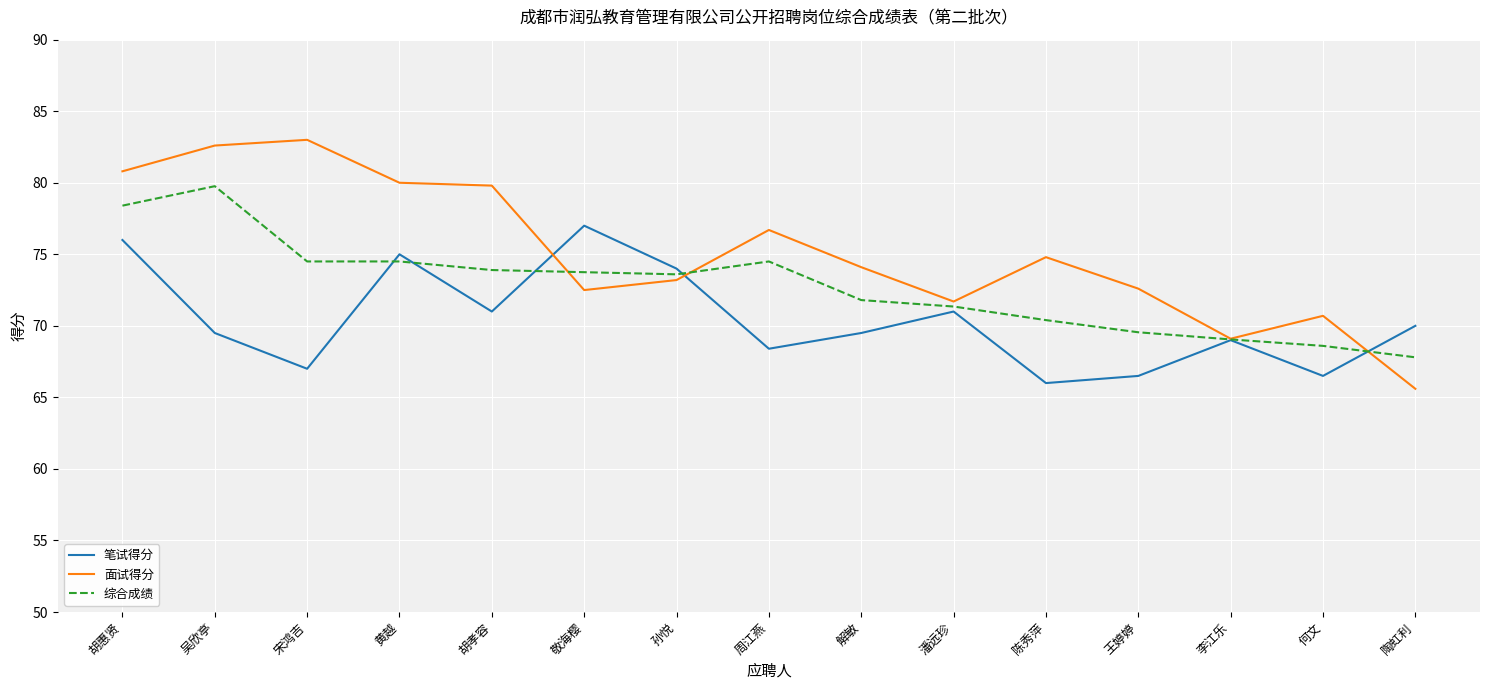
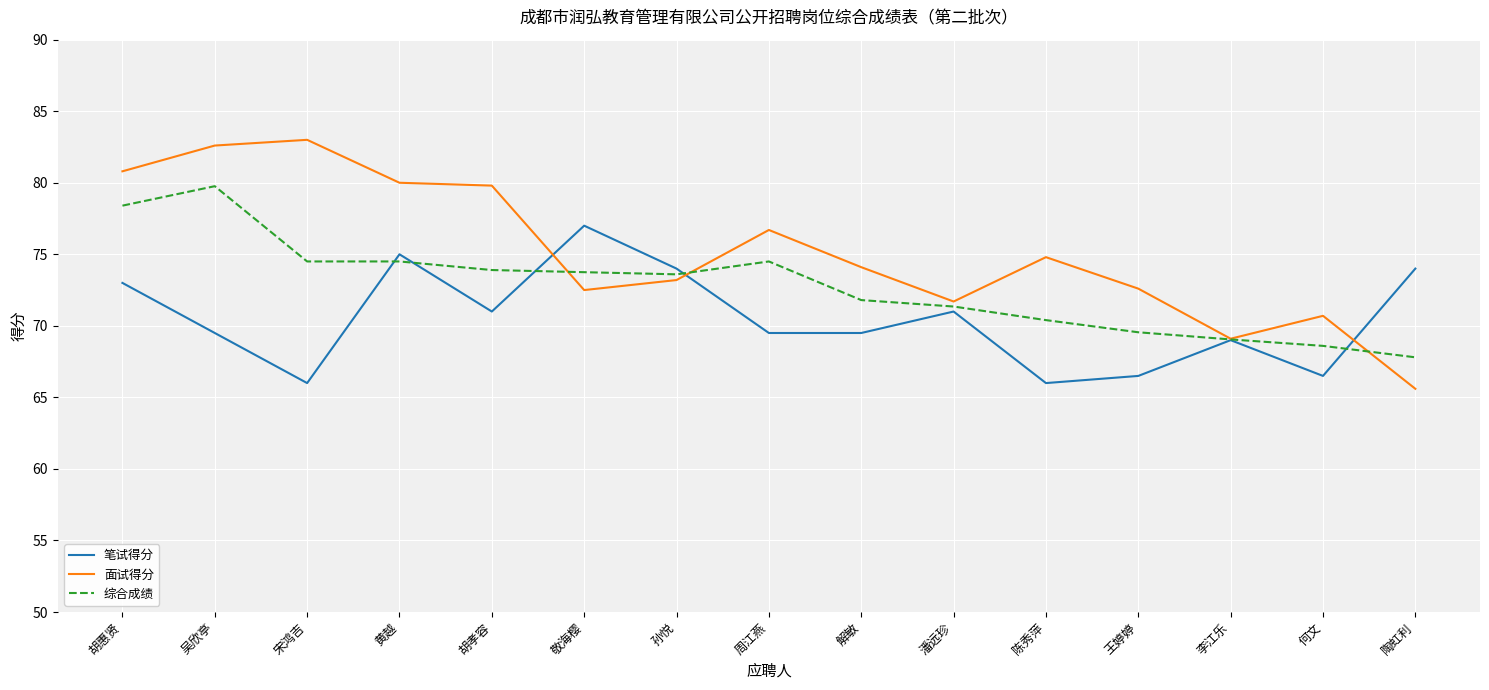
  {
    "笔试得分": {
-     "胡惠贤": 76,
+     "胡惠贤": 73,
      "吴欣亭": 69.5,
-     "宋鸿吉": 67,
+     "宋鸿吉": 66,
      "黄越": 75.0,
      "胡孝容": 71.0,
      "敬海樱": 77.0,
      "孙悦": 74.0,
-     "周江燕": 68.4,
+     "周江燕": 69.5,
      "解敏": 69.5,
      "潘远珍": 71.0,
      "陈秀萍": 66.0,
      "王婷婷": 66.5,
      "何文": 66.5,
-     "陶虹利": 70
+     "陶虹利": 74
    },
    "面试得分": {
      "胡惠贤": 80.8,
      "吴欣亭": 82.6,
      "宋鸿吉": 83.0,
      "黄越": 80.0,
      "胡孝容": 79.8,
      "敬海樱": 72.5,
      "孙悦": 73.2,
      "周江燕": 76.7,
      "解敏": 74.1,
      "潘远珍": 71.7,
      "陈秀萍": 74.8,
      "王婷婷": 72.6,
      "何文": 70.7,
      "陶虹利": 65.6
    },
    "综合成绩": {
      "胡惠贤": 78.4,
      "吴欣亭": 79.8,
      "宋鸿吉": 74.5,
      "黄越": 74.5,
      "胡孝容": 73.9,
      "敬海樱": 73.8,
      "孙悦": 73.6,
      "周江燕": 74.5,
      "解敏": 71.8,
      "潘远珍": 71.4,
      "陈秀萍": 70.4,
      "王婷婷": 69.6,
      "何文": 68.6,
      "陶虹利": 67.8
    }
  }
